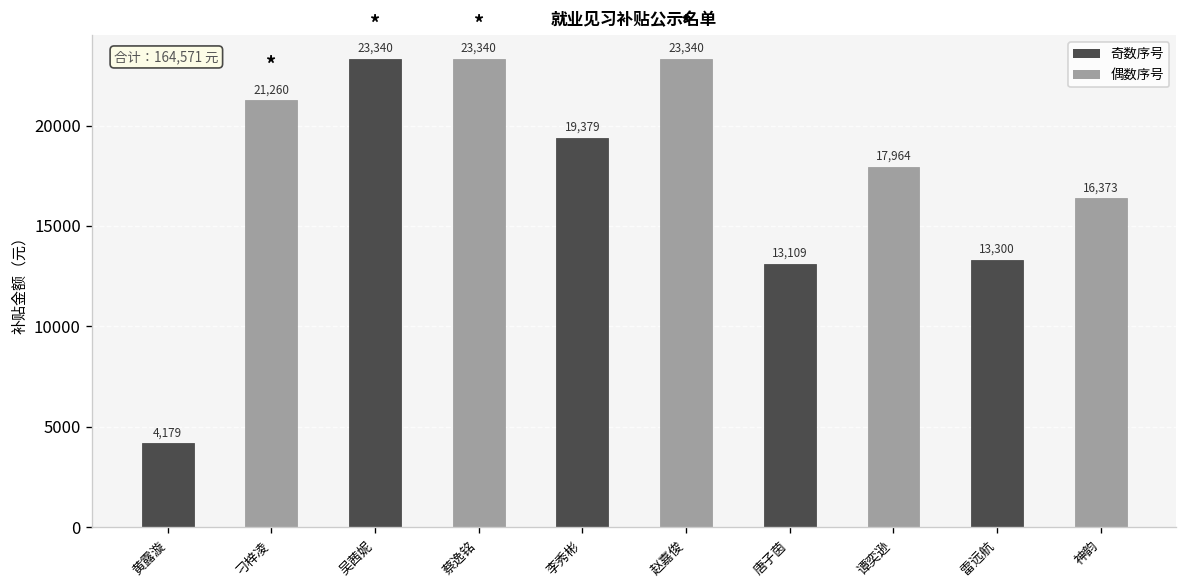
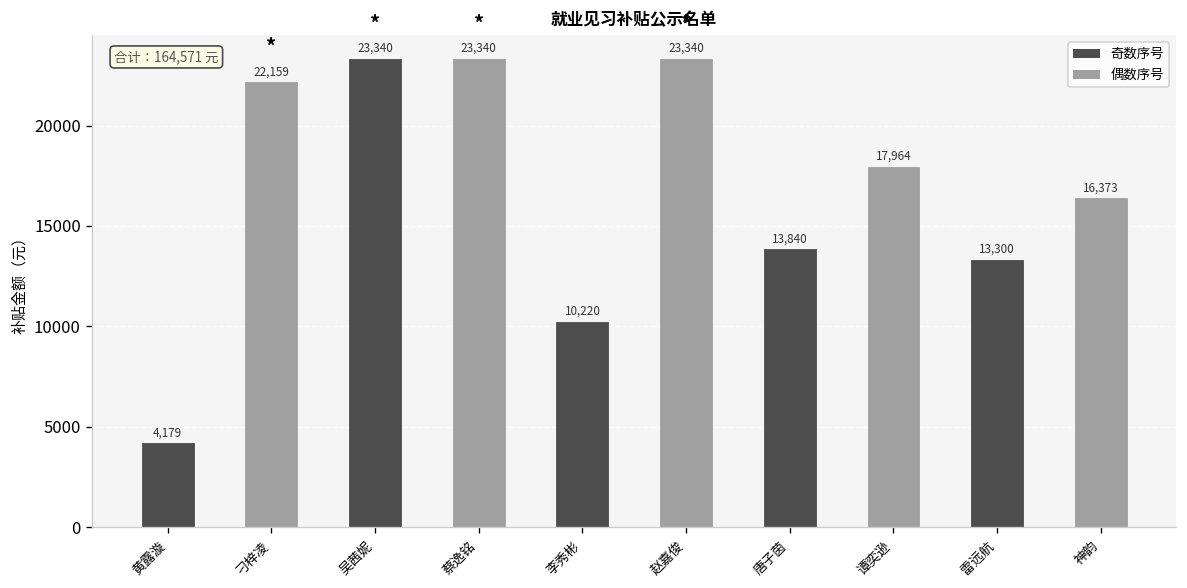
  {
    "黄露漩": "4,179",
-   "刁梓凌": "21,260",
+   "刁梓凌": "22,159",
    "吴茜妮": "23,340",
    "蔡逸铭": "23,340",
-   "李秀彬": "19,379",
+   "李秀彬": "10,220",
    "赵嘉俊": "23,340",
-   "唐子茵": "13,109",
+   "唐子茵": "13,840",
    "谭奕逊": "17,964",
    "雷远航": "13,300",
    "神韵": "16,373"
  }
